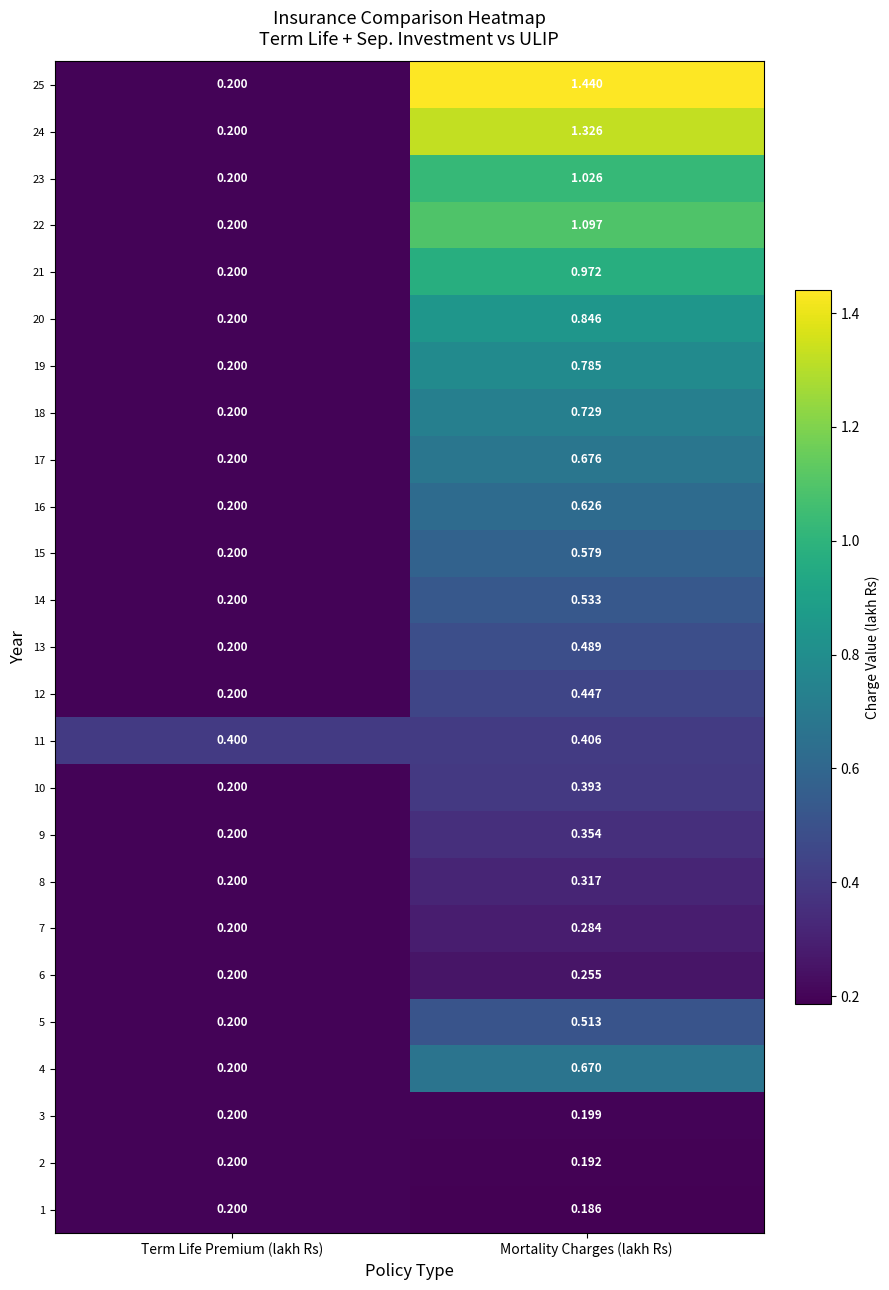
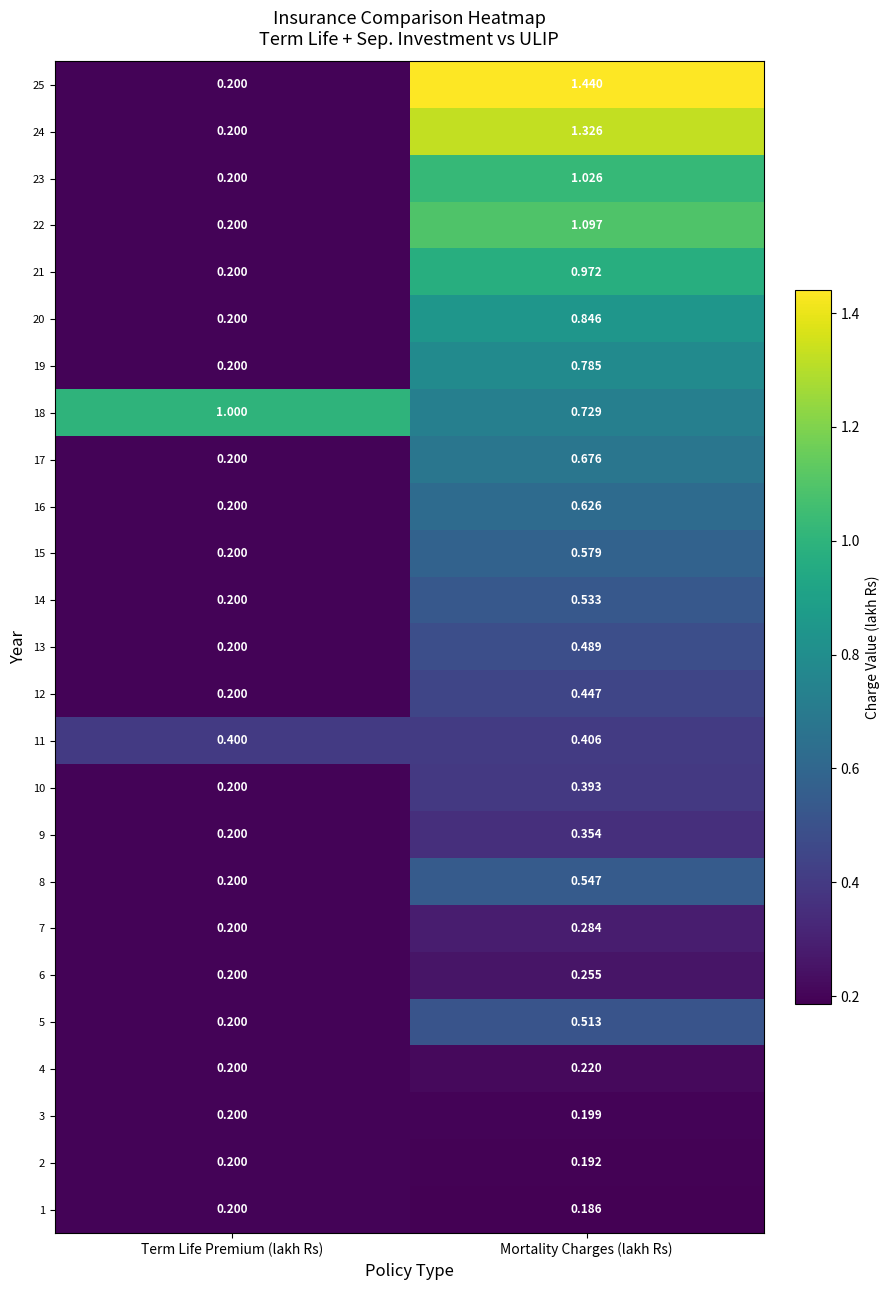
  {
    "25": {
      "Term Life Premium (lakh Rs)": 0.200,
      "Mortality Charges (lakh Rs)": 1.440
    },
    "24": {
      "Term Life Premium (lakh Rs)": 0.200,
      "Mortality Charges (lakh Rs)": 1.326
    },
    "23": {
      "Term Life Premium (lakh Rs)": 0.200,
      "Mortality Charges (lakh Rs)": 1.026
    },
    "22": {
      "Term Life Premium (lakh Rs)": 0.200,
      "Mortality Charges (lakh Rs)": 1.097
    },
    "21": {
      "Term Life Premium (lakh Rs)": 0.200,
      "Mortality Charges (lakh Rs)": 0.972
    },
    "20": {
      "Term Life Premium (lakh Rs)": 0.200,
      "Mortality Charges (lakh Rs)": 0.846
    },
    "19": {
      "Term Life Premium (lakh Rs)": 0.200,
      "Mortality Charges (lakh Rs)": 0.785
    },
    "18": {
-     "Term Life Premium (lakh Rs)": 0.200,
+     "Term Life Premium (lakh Rs)": 1.000,
      "Mortality Charges (lakh Rs)": 0.729
    },
    "17": {
      "Term Life Premium (lakh Rs)": 0.200,
      "Mortality Charges (lakh Rs)": 0.676
    },
    "16": {
      "Term Life Premium (lakh Rs)": 0.200,
      "Mortality Charges (lakh Rs)": 0.626
    },
    "15": {
      "Term Life Premium (lakh Rs)": 0.200,
      "Mortality Charges (lakh Rs)": 0.579
    },
    "14": {
      "Term Life Premium (lakh Rs)": 0.200,
      "Mortality Charges (lakh Rs)": 0.533
    },
    "13": {
      "Term Life Premium (lakh Rs)": 0.200,
      "Mortality Charges (lakh Rs)": 0.489
    },
    "12": {
      "Term Life Premium (lakh Rs)": 0.200,
      "Mortality Charges (lakh Rs)": 0.447
    },
    "11": {
      "Term Life Premium (lakh Rs)": 0.400,
      "Mortality Charges (lakh Rs)": 0.406
    },
    "10": {
      "Term Life Premium (lakh Rs)": 0.200,
      "Mortality Charges (lakh Rs)": 0.393
    },
    "9": {
      "Term Life Premium (lakh Rs)": 0.200,
      "Mortality Charges (lakh Rs)": 0.354
    },
    "8": {
      "Term Life Premium (lakh Rs)": 0.200,
-     "Mortality Charges (lakh Rs)": 0.317
+     "Mortality Charges (lakh Rs)": 0.547
    },
    "7": {
      "Term Life Premium (lakh Rs)": 0.200,
      "Mortality Charges (lakh Rs)": 0.284
    },
    "6": {
      "Term Life Premium (lakh Rs)": 0.200,
      "Mortality Charges (lakh Rs)": 0.255
    },
    "5": {
      "Term Life Premium (lakh Rs)": 0.200,
      "Mortality Charges (lakh Rs)": 0.513
    },
    "4": {
      "Term Life Premium (lakh Rs)": 0.200,
-     "Mortality Charges (lakh Rs)": 0.670
+     "Mortality Charges (lakh Rs)": 0.220
    },
    "3": {
      "Term Life Premium (lakh Rs)": 0.200,
      "Mortality Charges (lakh Rs)": 0.199
    },
    "2": {
      "Term Life Premium (lakh Rs)": 0.200,
      "Mortality Charges (lakh Rs)": 0.192
    },
    "1": {
      "Term Life Premium (lakh Rs)": 0.200,
      "Mortality Charges (lakh Rs)": 0.186
    }
  }
